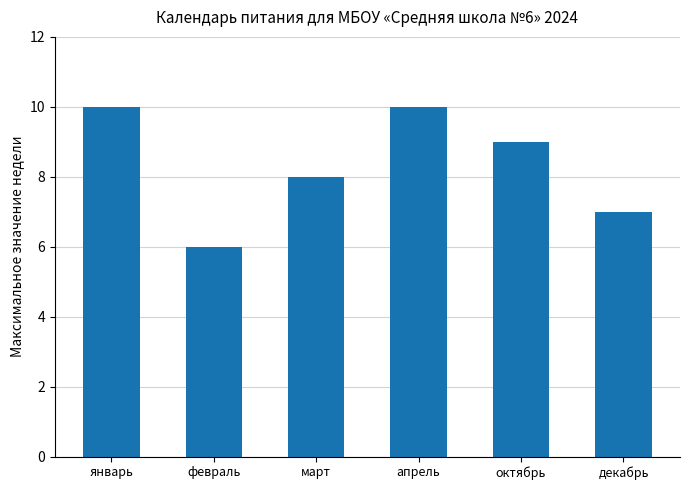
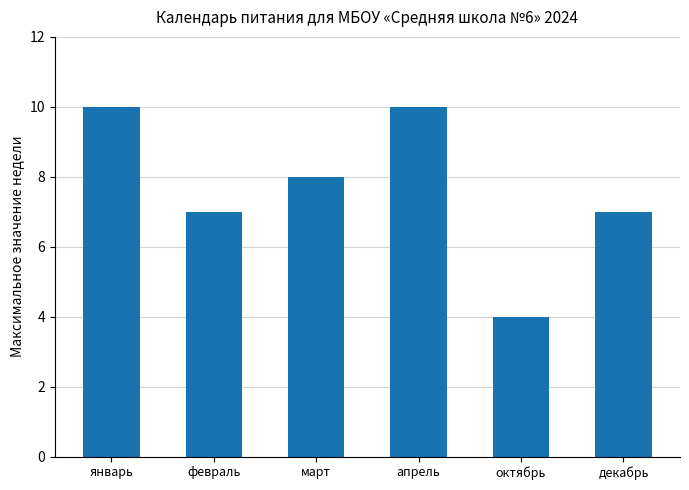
  {
    "январь": 10,
-   "февраль": 6,
+   "февраль": 7,
    "март": 8,
    "апрель": 10,
-   "октябрь": 9,
+   "октябрь": 4,
    "декабрь": 7
  }
